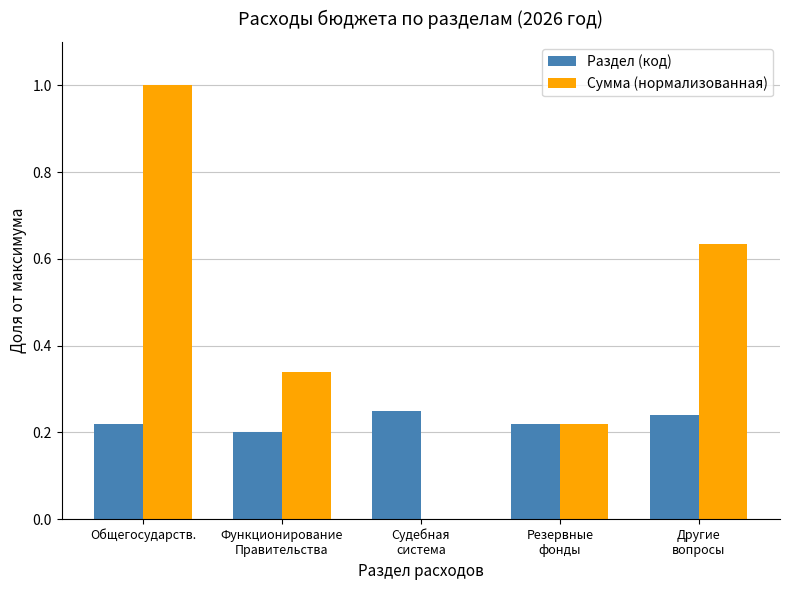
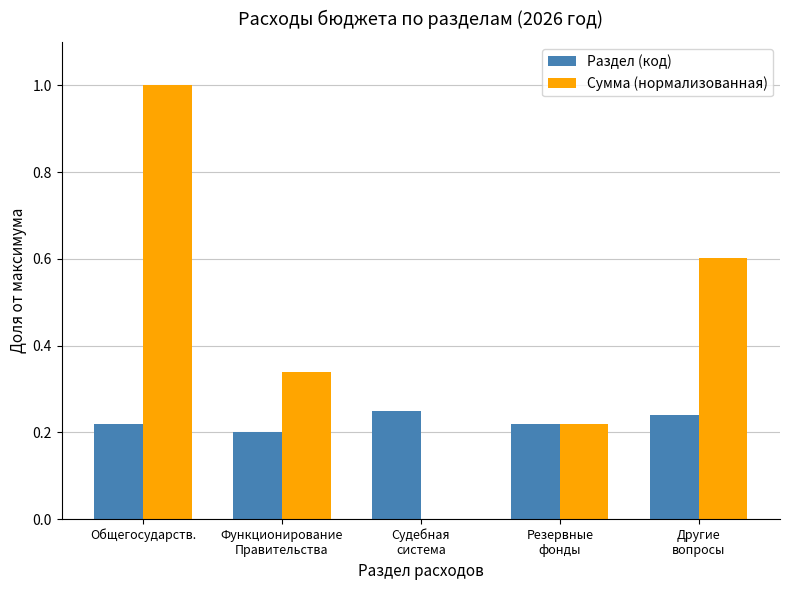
  {
    "Раздел (код)": {
      "Общегосударств.": 0.22,
      "Функционирование Правительства": 0.20,
      "Судебная система": 0.25,
      "Резервные фонды": 0.22,
      "Другие вопросы": 0.24
    },
    "Сумма (нормализованная)": {
      "Общегосударств.": 1.00,
      "Функционирование Правительства": 0.34,
      "Резервные фонды": 0.22,
-     "Другие вопросы": 0.63
+     "Другие вопросы": 0.60
    }
  }
